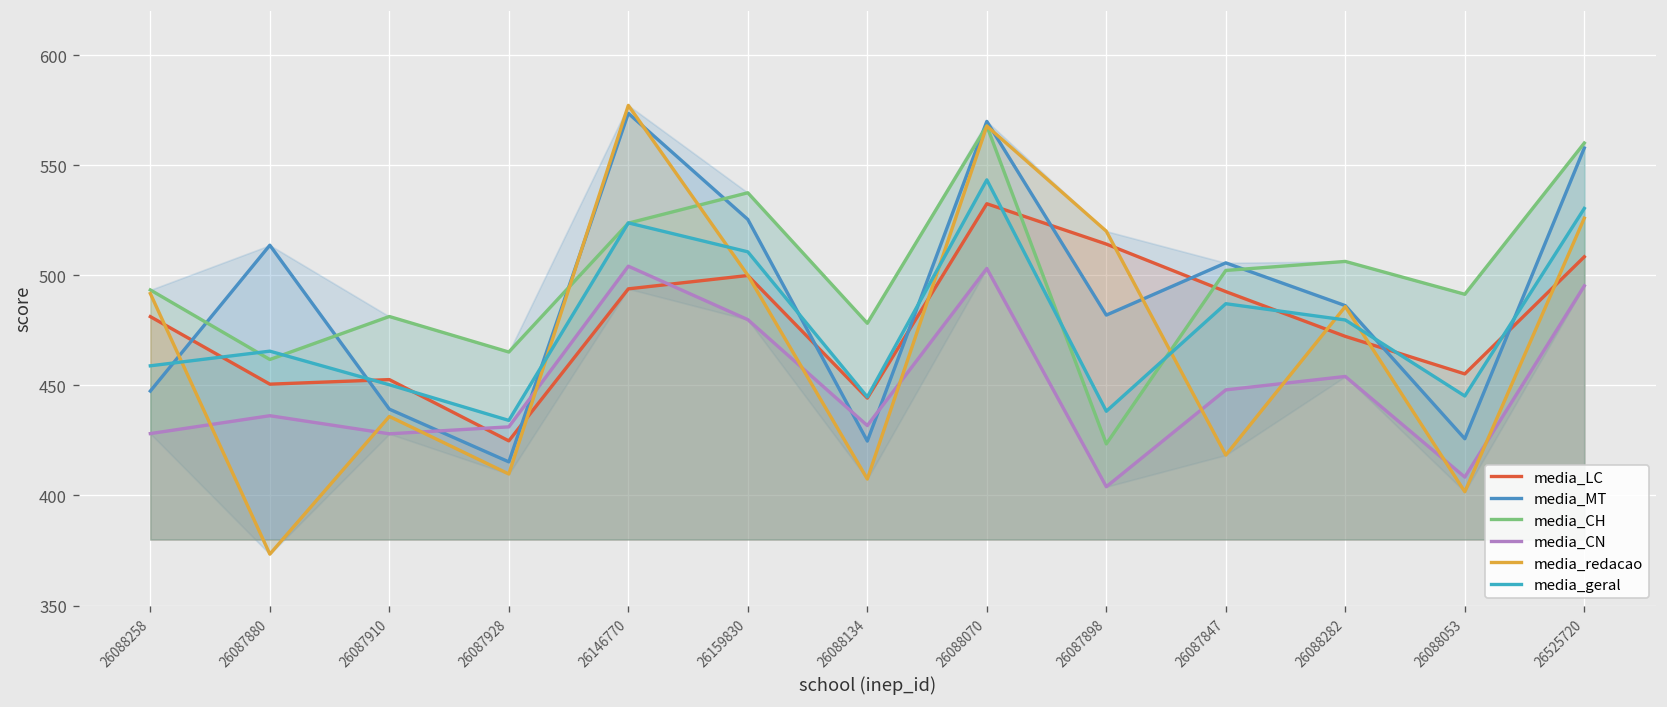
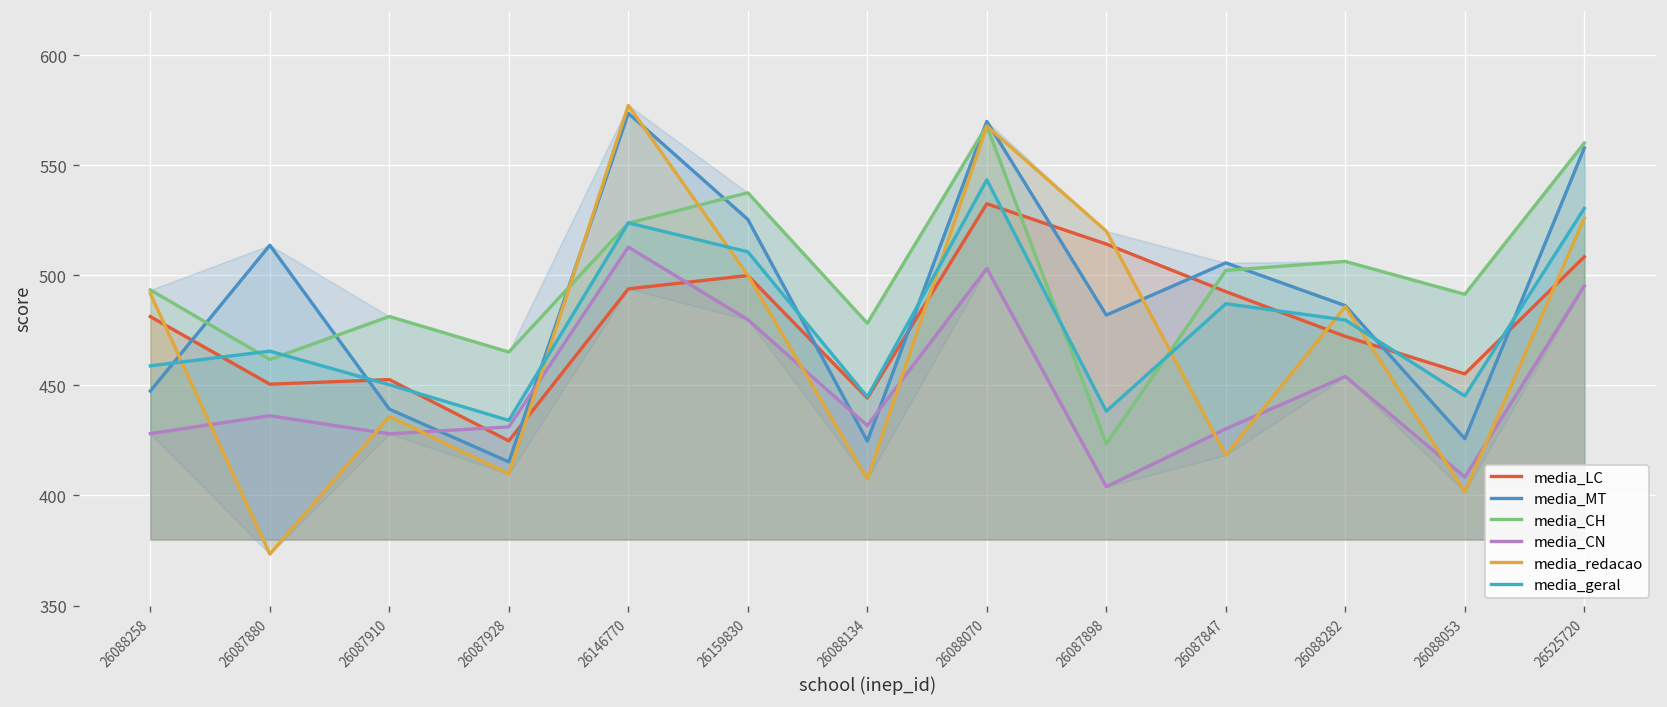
  {
    "media_LC": {
      "26088258": 481,
      "26087880": 451,
      "26087910": 453,
      "26087928": 425,
      "26146770": 494,
      "26088070": 532,
      "26087898": 514,
      "26087847": 493,
      "26088282": 472,
      "26088053": 455,
      "26525720": 508
    },
    "media_CH": {
      "26087880": 462,
      "26087898": 423,
      "26087847": 502
    },
    "media_CN": {
      "26088258": 428,
      "26087880": 436,
      "26087910": 428,
      "26087928": 431,
-     "26146770": 504,
+     "26146770": 513,
      "26159830": 480,
      "26088134": 432,
      "26088070": 503,
      "26087898": 404,
-     "26087847": 448,
+     "26087847": 430,
      "26088282": 454,
      "26088053": 408,
      "26525720": 495
    }
  }
